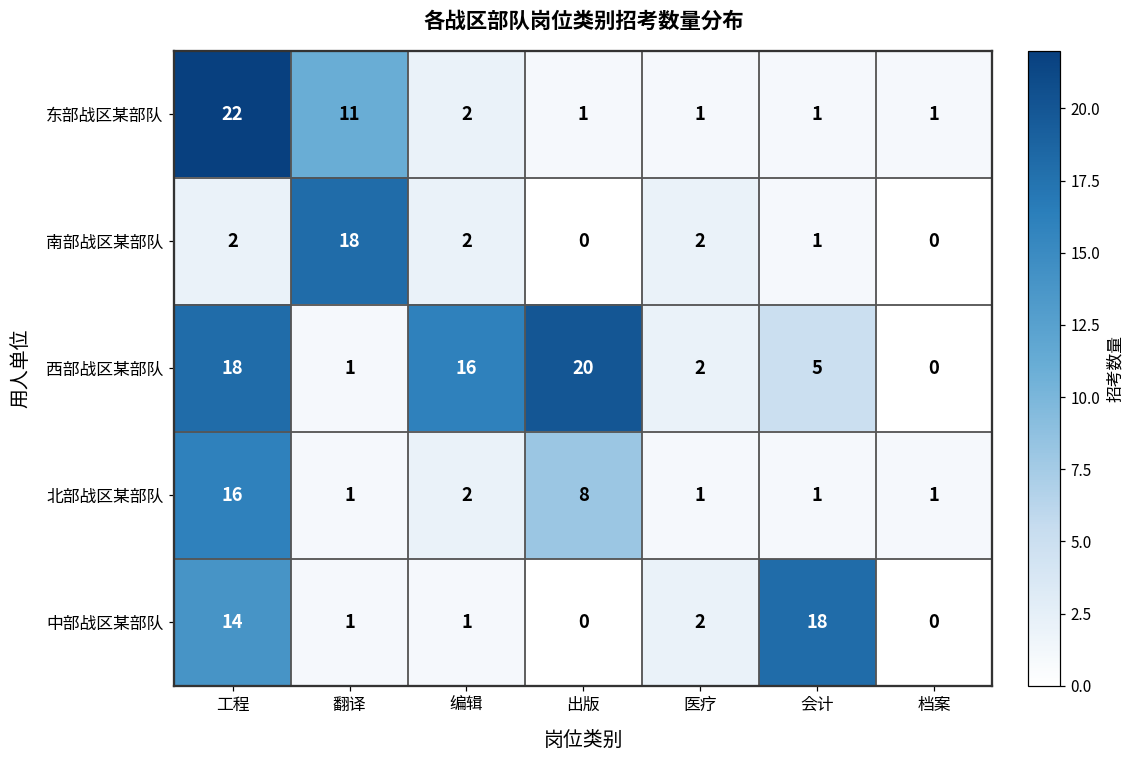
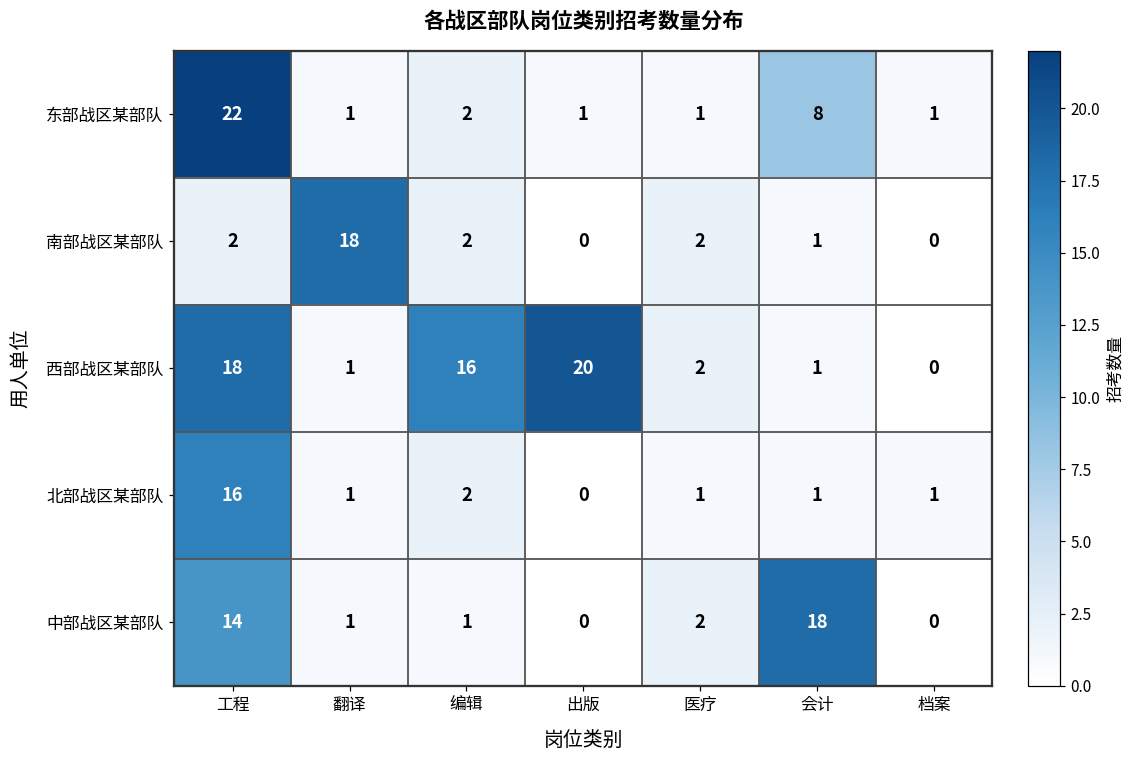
  {
    "东部战区某部队": {
      "工程": 22,
-     "翻译": 11,
+     "翻译": 1,
      "编辑": 2,
      "出版": 1,
      "医疗": 1,
-     "会计": 1,
+     "会计": 8,
      "档案": 1
    },
    "南部战区某部队": {
      "工程": 2,
      "翻译": 18,
      "编辑": 2,
      "出版": 0,
      "医疗": 2,
      "会计": 1,
      "档案": 0
    },
    "西部战区某部队": {
      "工程": 18,
      "翻译": 1,
      "编辑": 16,
      "出版": 20,
      "医疗": 2,
-     "会计": 5,
+     "会计": 1,
      "档案": 0
    },
    "北部战区某部队": {
      "工程": 16,
      "翻译": 1,
      "编辑": 2,
-     "出版": 8,
+     "出版": 0,
      "医疗": 1,
      "会计": 1,
      "档案": 1
    },
    "中部战区某部队": {
      "工程": 14,
      "翻译": 1,
      "编辑": 1,
      "出版": 0,
      "医疗": 2,
      "会计": 18,
      "档案": 0
    }
  }
